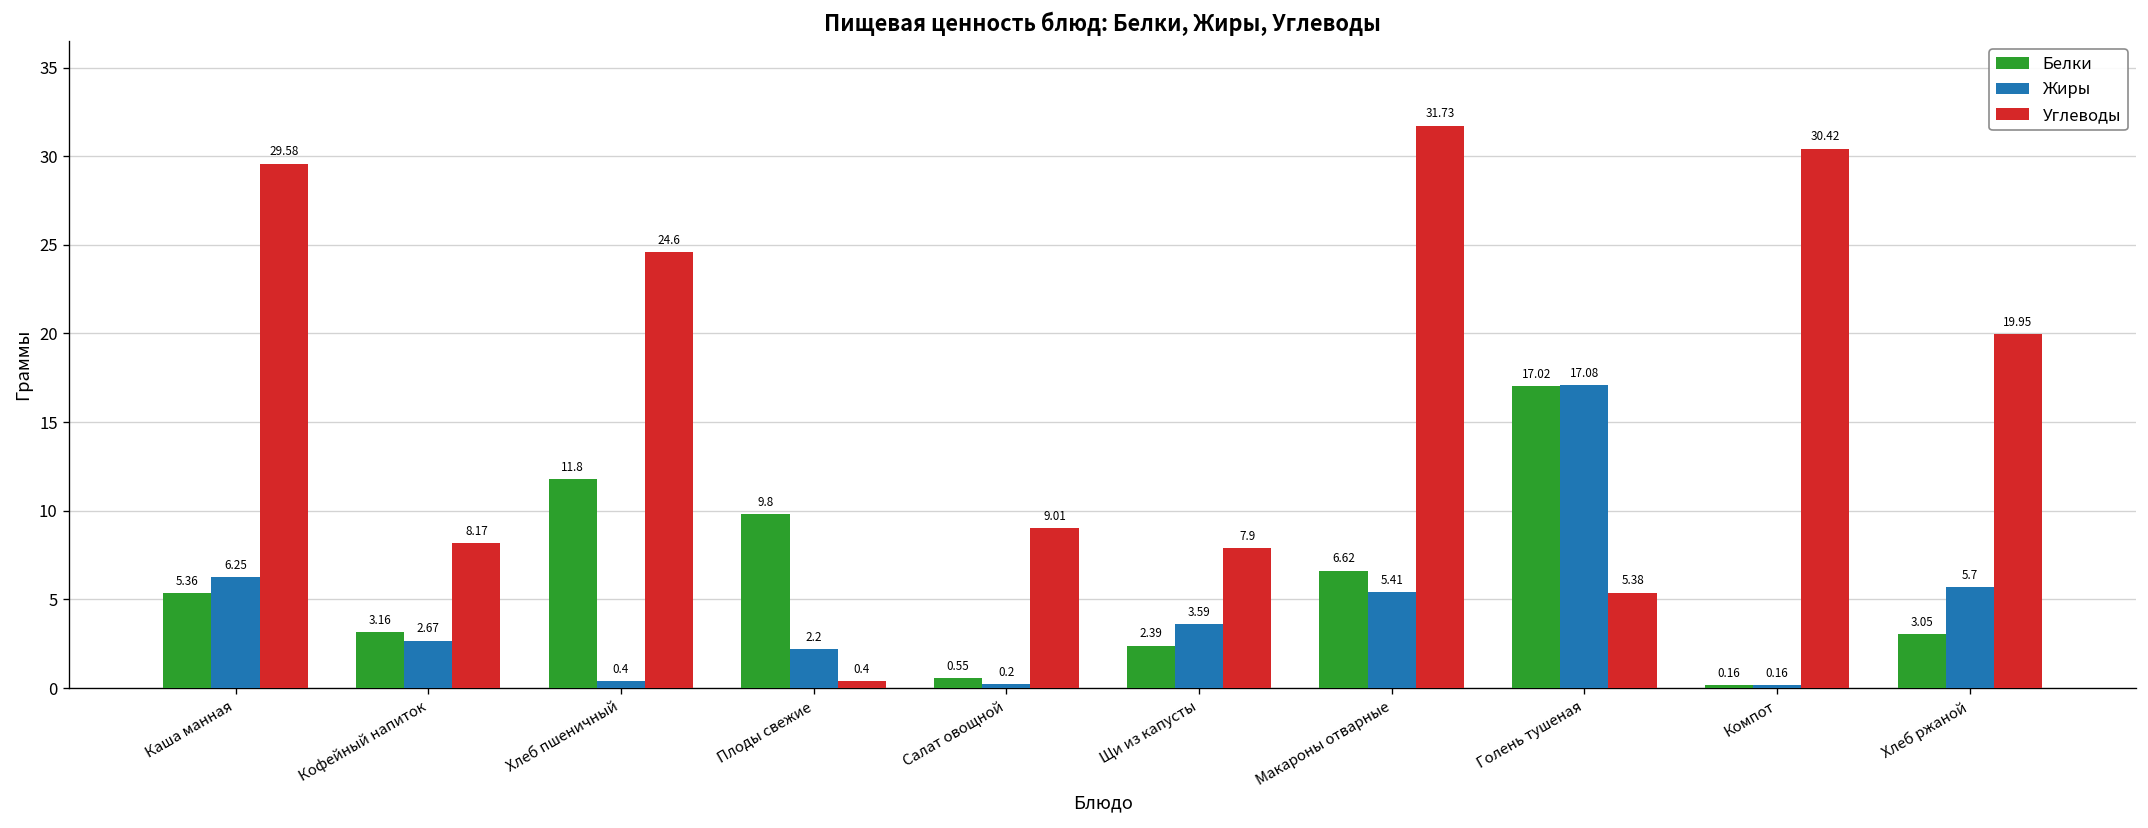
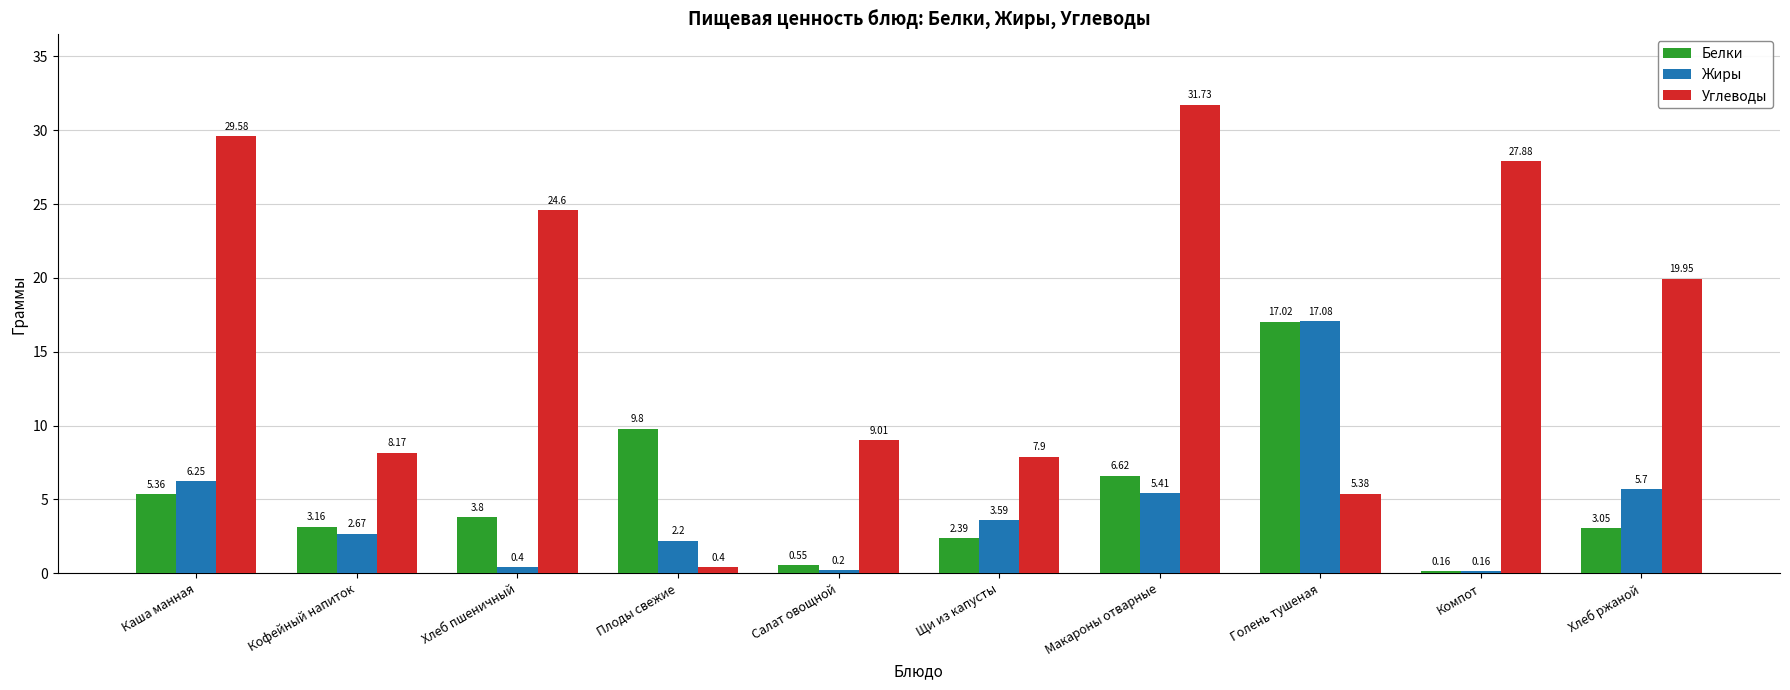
  {
    "Белки": {
      "Каша манная": 5.36,
      "Кофейный напиток": 3.16,
-     "Хлеб пшеничный": 11.8,
+     "Хлеб пшеничный": 3.8,
      "Плоды свежие": 9.8,
      "Салат овощной": 0.55,
      "Щи из капусты": 2.39,
      "Макароны отварные": 6.62,
      "Голень тушеная": 17.02,
      "Компот": 0.16,
      "Хлеб ржаной": 3.05
    },
    "Жиры": {
      "Каша манная": 6.25,
      "Кофейный напиток": 2.67,
      "Хлеб пшеничный": 0.4,
      "Плоды свежие": 2.2,
      "Салат овощной": 0.2,
      "Щи из капусты": 3.59,
      "Макароны отварные": 5.41,
      "Голень тушеная": 17.08,
      "Компот": 0.16,
      "Хлеб ржаной": 5.7
    },
    "Углеводы": {
      "Каша манная": 29.58,
      "Кофейный напиток": 8.17,
      "Хлеб пшеничный": 24.6,
      "Плоды свежие": 0.4,
      "Салат овощной": 9.01,
      "Щи из капусты": 7.9,
      "Макароны отварные": 31.73,
      "Голень тушеная": 5.38,
-     "Компот": 30.42,
+     "Компот": 27.88,
      "Хлеб ржаной": 19.95
    }
  }
